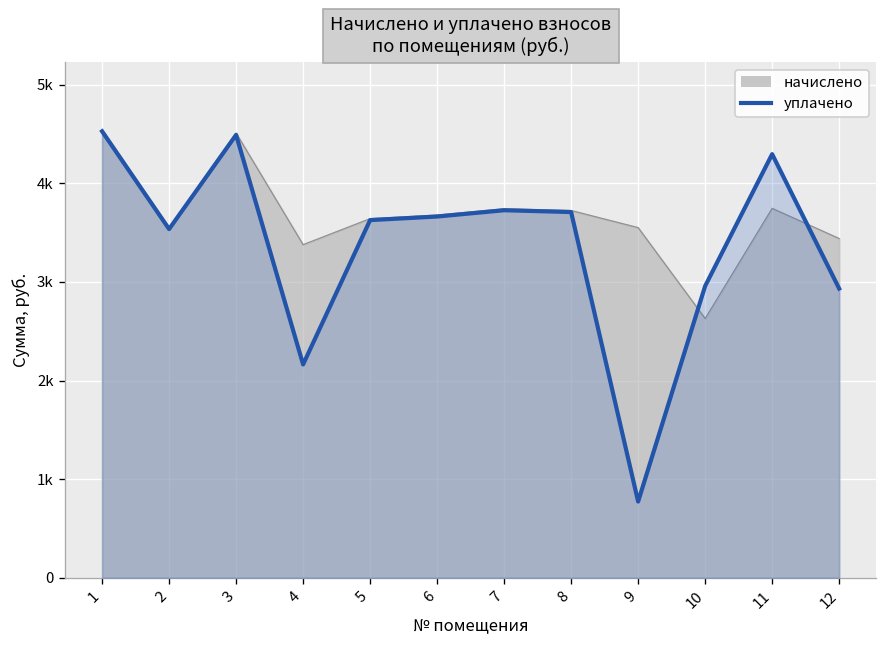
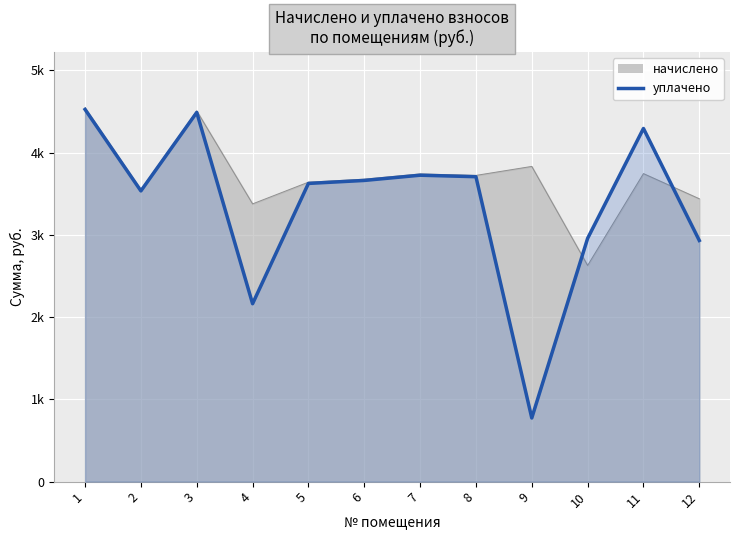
  {
    "начислено": {
      "4": 3400,
-     "9": 3600,
+     "9": 3900,
      "10": 2700,
      "11": 3800,
      "12": 3500
    },
    "уплачено": {
      "4": 2200,
      "9": 800,
      "10": 3000,
      "11": 4300,
      "12": 3000
    }
  }
